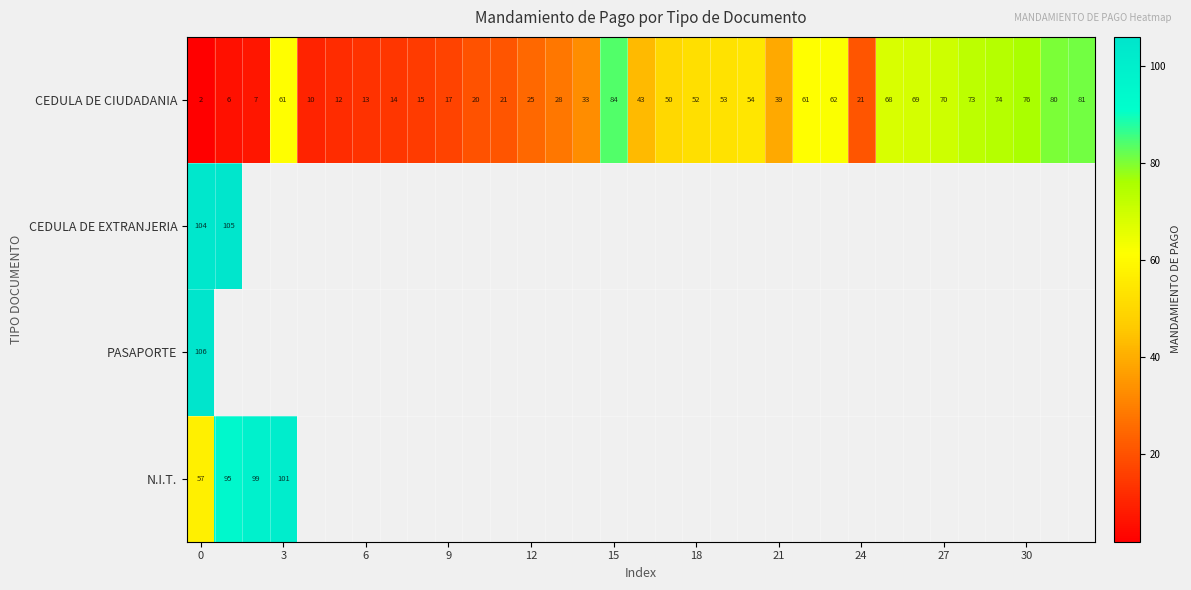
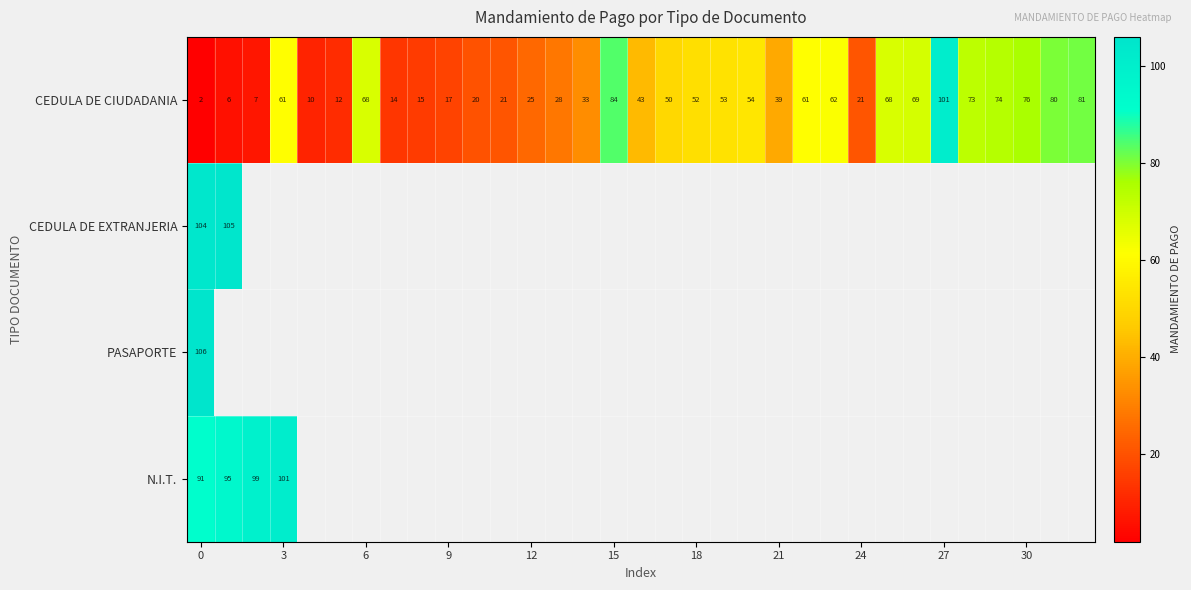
  {
    "CEDULA DE CIUDADANIA": {
      "0": 2,
      "3": 61,
-     "6": 13,
+     "6": 68,
      "9": 17,
      "12": 25,
      "15": 84,
      "18": 52,
      "21": 39,
      "24": 21,
-     "27": 70,
+     "27": 101,
      "30": 76
    },
    "CEDULA DE EXTRANJERIA": {
      "0": 104
    },
    "PASAPORTE": {
      "0": 106
    },
    "N.I.T.": {
-     "0": 57,
+     "0": 91,
      "3": 101
    }
  }
